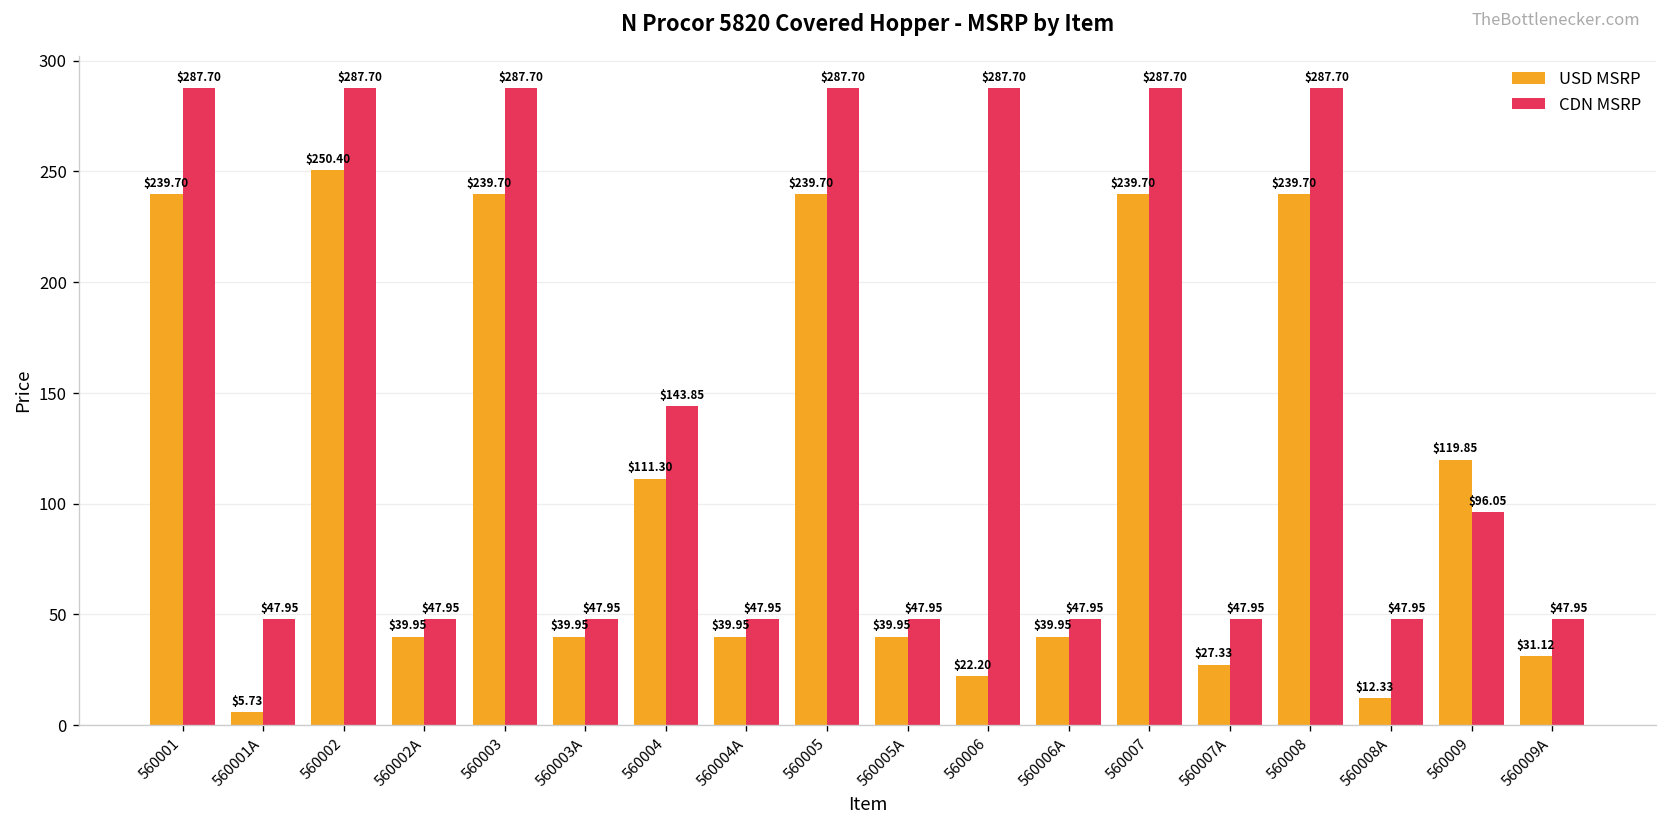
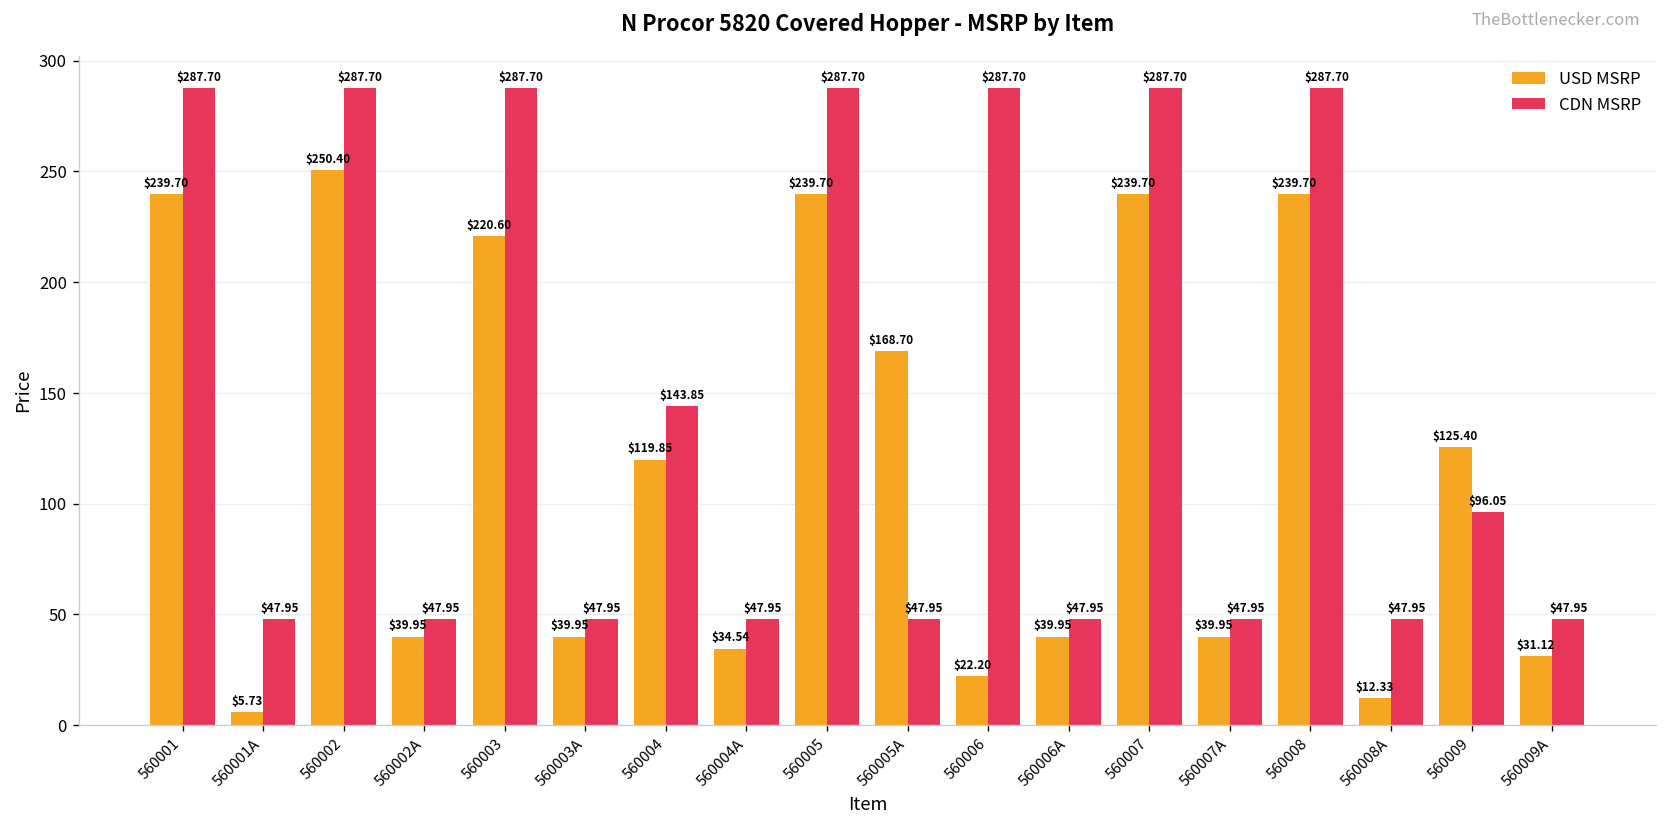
  {
    "USD MSRP": {
      "560001": "$239.70",
      "560001A": "$5.73",
      "560002": "$250.40",
      "560002A": "$39.95",
-     "560003": "$239.70",
+     "560003": "$220.60",
      "560003A": "$39.95",
-     "560004": "$111.30",
-     "560004A": "$39.95",
+     "560004": "$119.85",
+     "560004A": "$34.54",
      "560005": "$239.70",
-     "560005A": "$39.95",
+     "560005A": "$168.70",
      "560006": "$22.20",
      "560006A": "$39.95",
      "560007": "$239.70",
-     "560007A": "$27.33",
+     "560007A": "$39.95",
      "560008": "$239.70",
      "560008A": "$12.33",
-     "560009": "$119.85",
+     "560009": "$125.40",
      "560009A": "$31.12"
    },
    "CDN MSRP": {
      "560001": "$287.70",
      "560001A": "$47.95",
      "560002": "$287.70",
      "560002A": "$47.95",
      "560003": "$287.70",
      "560003A": "$47.95",
      "560004": "$143.85",
      "560004A": "$47.95",
      "560005": "$287.70",
      "560005A": "$47.95",
      "560006": "$287.70",
      "560006A": "$47.95",
      "560007": "$287.70",
      "560007A": "$47.95",
      "560008": "$287.70",
      "560008A": "$47.95",
      "560009": "$96.05",
      "560009A": "$47.95"
    }
  }
